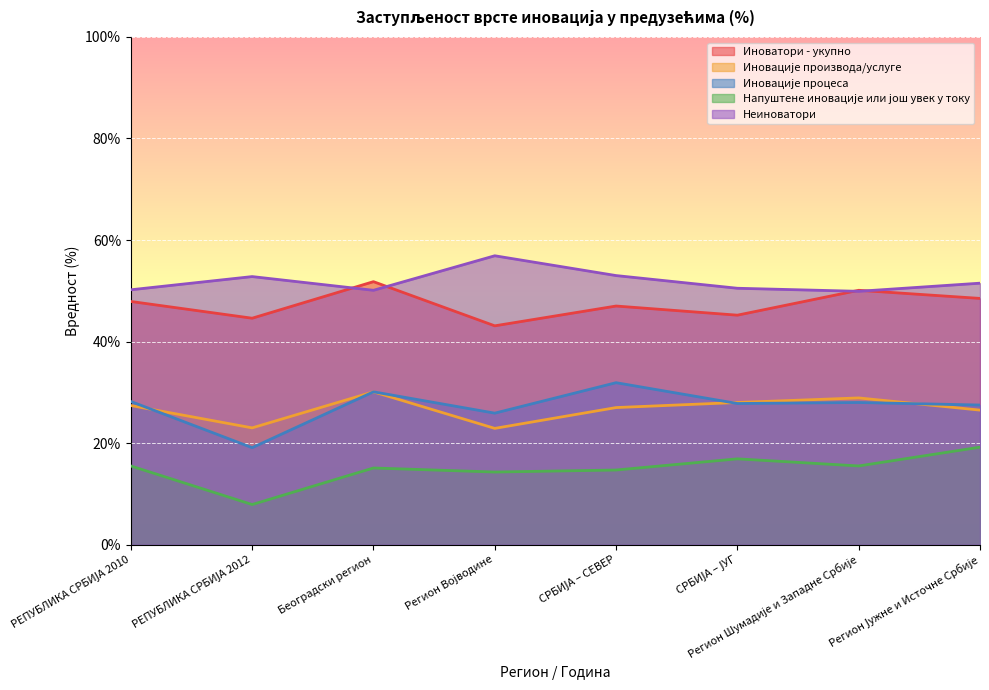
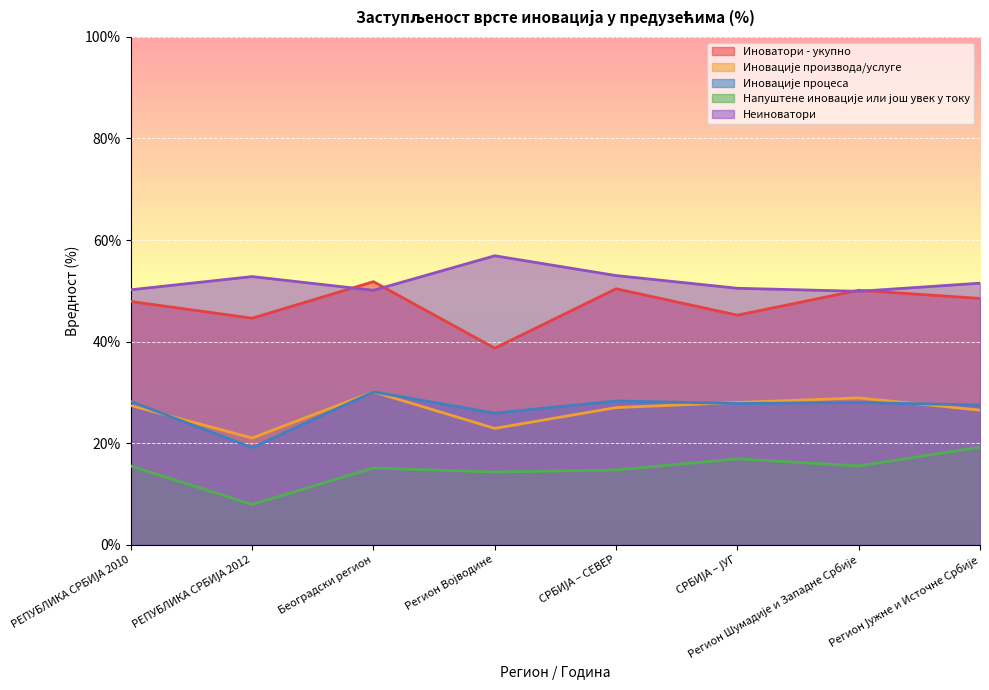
  {
    "Иноватори - укупно": {
      "РЕПУБЛИКА СРБИЈА 2010": "48%",
      "РЕПУБЛИКА СРБИЈА 2012": "45%",
      "Београдски регион": "52%",
-     "Регион Војводине": "43%",
-     "СРБИЈА – СЕВЕР": "47%",
+     "Регион Војводине": "39%",
+     "СРБИЈА – СЕВЕР": "50%",
      "СРБИЈА – ЈУГ": "45%",
      "Регион Јужне и Источне Србије": "49%"
    },
    "Иновације производа/услуге": {
      "РЕПУБЛИКА СРБИЈА 2010": "27%",
-     "РЕПУБЛИКА СРБИЈА 2012": "23%",
+     "РЕПУБЛИКА СРБИЈА 2012": "21%",
      "Регион Војводине": "23%",
      "СРБИЈА – СЕВЕР": "27%",
      "Регион Шумадије и Западне Србије": "29%",
      "Регион Јужне и Источне Србије": "27%"
    },
    "Иновације процеса": {
      "РЕПУБЛИКА СРБИЈА 2010": "28%",
      "РЕПУБЛИКА СРБИЈА 2012": "19%",
      "Регион Војводине": "26%",
-     "СРБИЈА – СЕВЕР": "32%",
+     "СРБИЈА – СЕВЕР": "28%",
      "Регион Шумадије и Западне Србије": "28%",
      "Регион Јужне и Источне Србије": "28%"
    },
    "Напуштене иновације или још увек у току": {
      "РЕПУБЛИКА СРБИЈА 2010": "16%",
      "РЕПУБЛИКА СРБИЈА 2012": "8%",
      "Београдски регион": "15%",
      "Регион Војводине": "14%",
      "СРБИЈА – СЕВЕР": "15%",
      "СРБИЈА – ЈУГ": "17%",
      "Регион Шумадије и Западне Србије": "16%",
      "Регион Јужне и Источне Србије": "19%"
    },
    "Неиноватори": {
      "РЕПУБЛИКА СРБИЈА 2010": "50%",
      "РЕПУБЛИКА СРБИЈА 2012": "53%",
      "Београдски регион": "50%",
      "Регион Војводине": "57%",
      "СРБИЈА – СЕВЕР": "53%",
      "СРБИЈА – ЈУГ": "51%",
      "Регион Јужне и Источне Србије": "52%"
    }
  }
